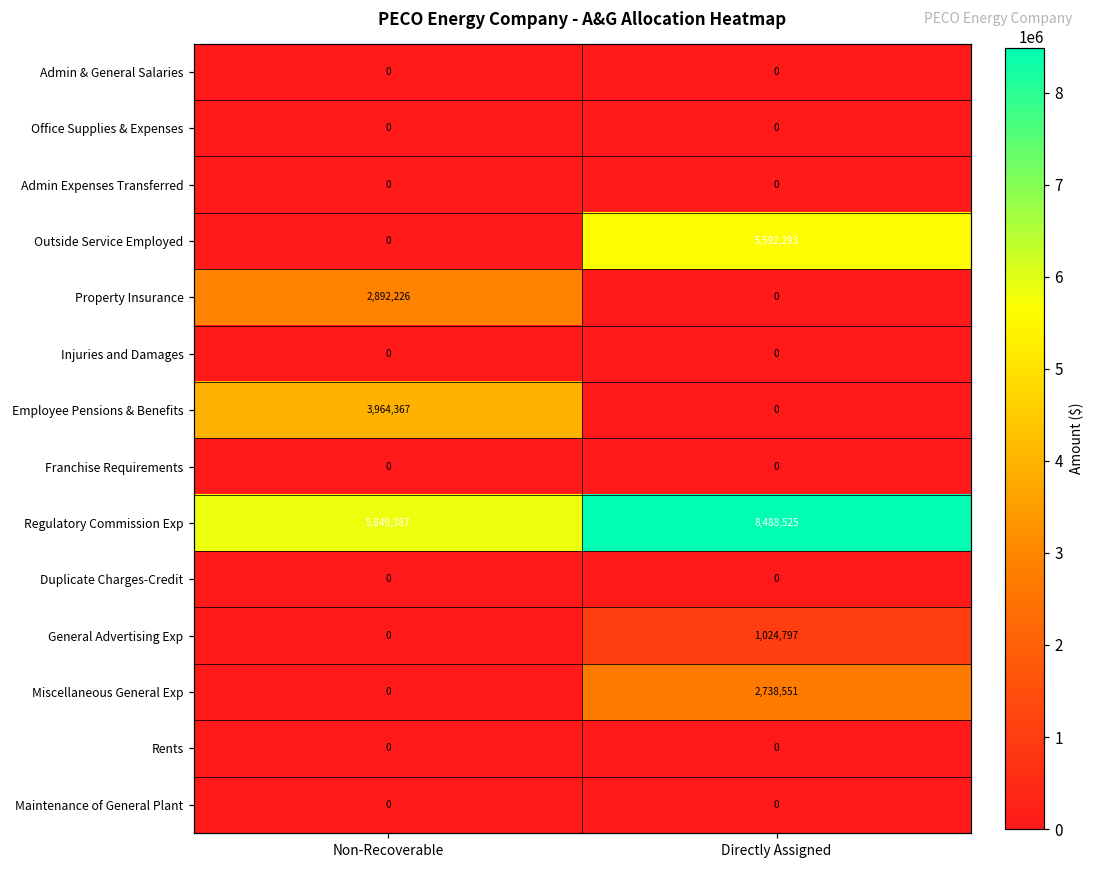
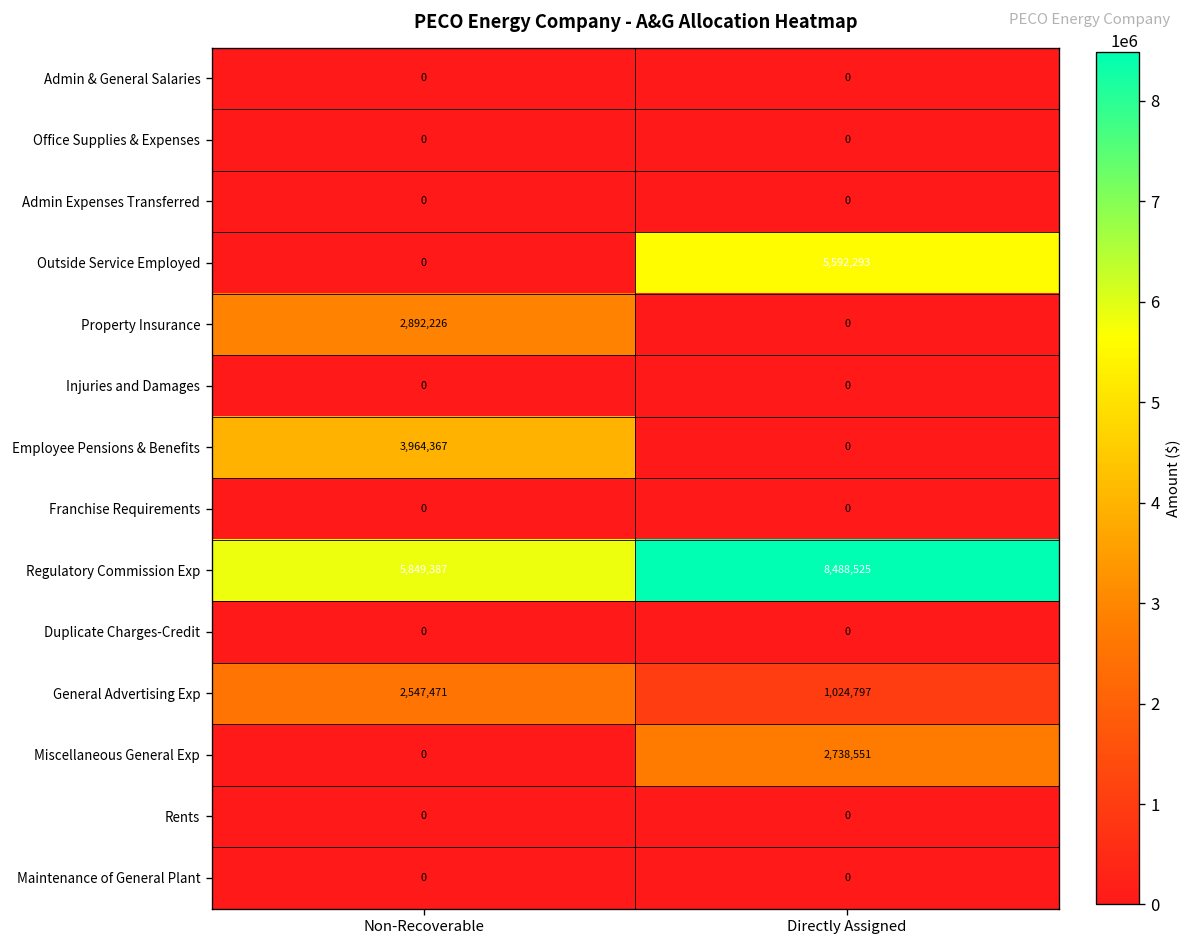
  {
    "Admin & General Salaries": {
      "Non-Recoverable": "0",
      "Directly Assigned": "0"
    },
    "Office Supplies & Expenses": {
      "Non-Recoverable": "0",
      "Directly Assigned": "0"
    },
    "Admin Expenses Transferred": {
      "Non-Recoverable": "0",
      "Directly Assigned": "0"
    },
    "Outside Service Employed": {
      "Non-Recoverable": "0",
      "Directly Assigned": "5,592,293"
    },
    "Property Insurance": {
      "Non-Recoverable": "2,892,226",
      "Directly Assigned": "0"
    },
    "Injuries and Damages": {
      "Non-Recoverable": "0",
      "Directly Assigned": "0"
    },
    "Employee Pensions & Benefits": {
      "Non-Recoverable": "3,964,367",
      "Directly Assigned": "0"
    },
    "Franchise Requirements": {
      "Non-Recoverable": "0",
      "Directly Assigned": "0"
    },
    "Regulatory Commission Exp": {
      "Non-Recoverable": "5,849,387",
      "Directly Assigned": "8,488,525"
    },
    "Duplicate Charges-Credit": {
      "Non-Recoverable": "0",
      "Directly Assigned": "0"
    },
    "General Advertising Exp": {
-     "Non-Recoverable": "0",
+     "Non-Recoverable": "2,547,471",
      "Directly Assigned": "1,024,797"
    },
    "Miscellaneous General Exp": {
      "Non-Recoverable": "0",
      "Directly Assigned": "2,738,551"
    },
    "Rents": {
      "Non-Recoverable": "0",
      "Directly Assigned": "0"
    },
    "Maintenance of General Plant": {
      "Non-Recoverable": "0",
      "Directly Assigned": "0"
    }
  }
